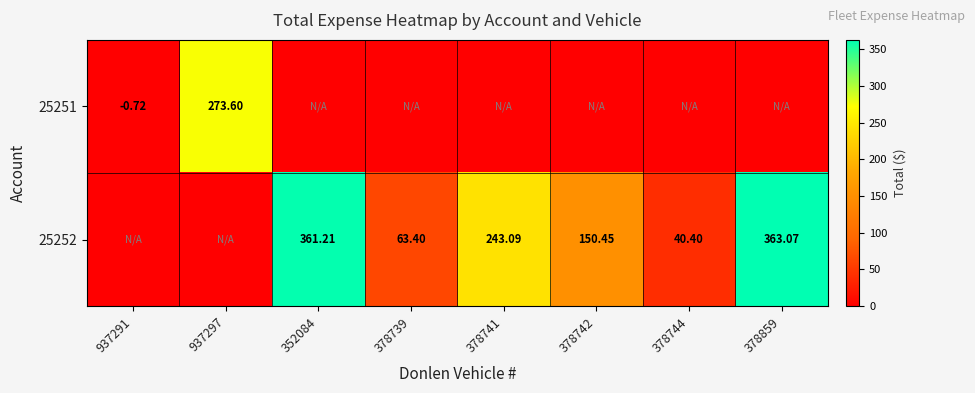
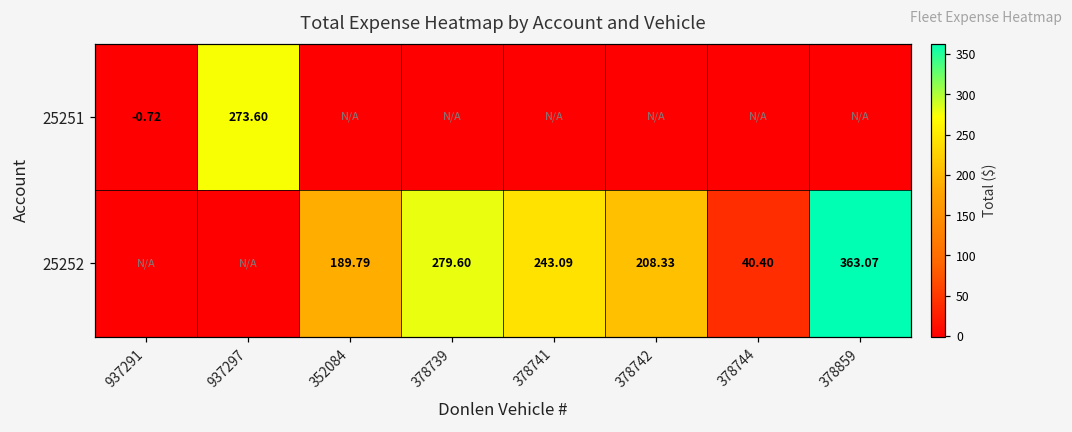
  {
    "25251": {
      "937291": -0.72,
      "937297": 273.60
    },
    "25252": {
-     "352084": 361.21,
-     "378739": 63.40,
+     "352084": 189.79,
+     "378739": 279.60,
      "378741": 243.09,
-     "378742": 150.45,
+     "378742": 208.33,
      "378744": 40.40,
      "378859": 363.07
    }
  }
